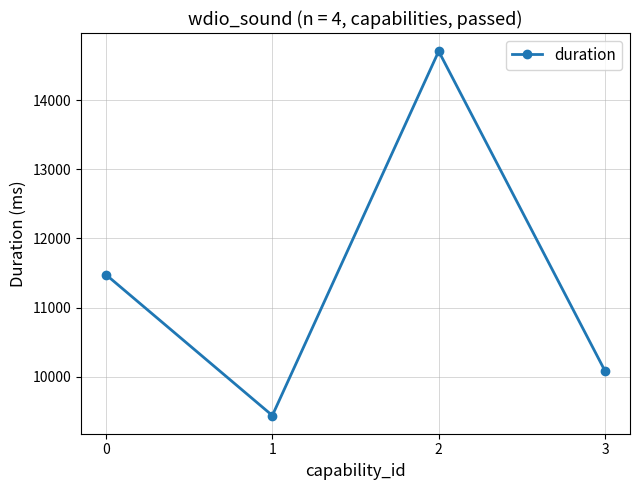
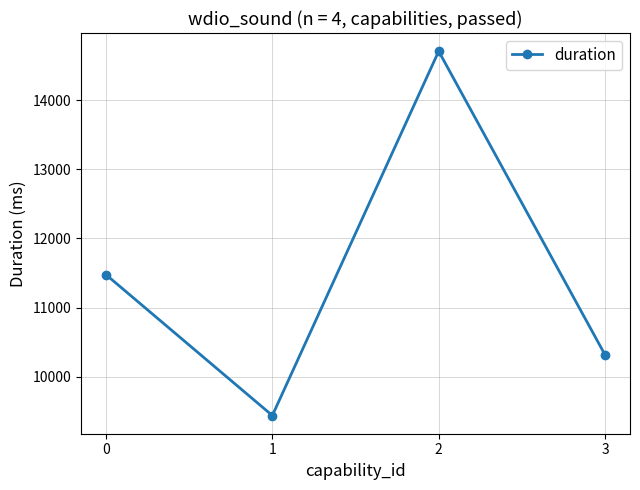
  {
    "0": 11500,
    "1": 9400,
    "2": 14700,
-   "3": 10100
+   "3": 10300
  }
